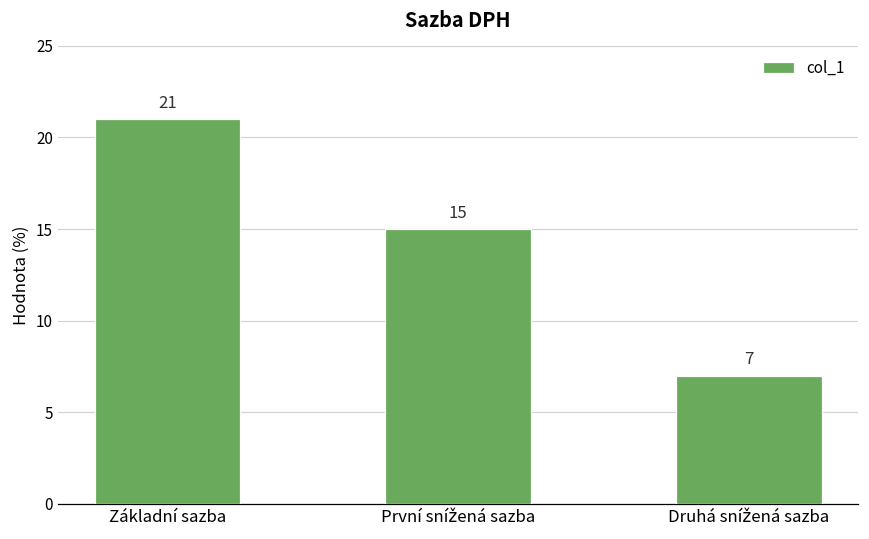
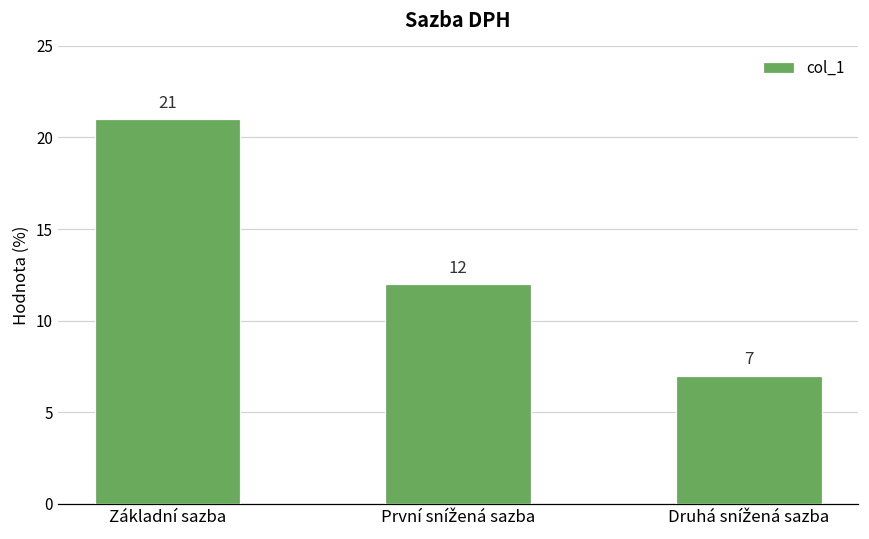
  {
    "Základní sazba": 21,
-   "První snížená sazba": 15,
+   "První snížená sazba": 12,
    "Druhá snížená sazba": 7
  }
